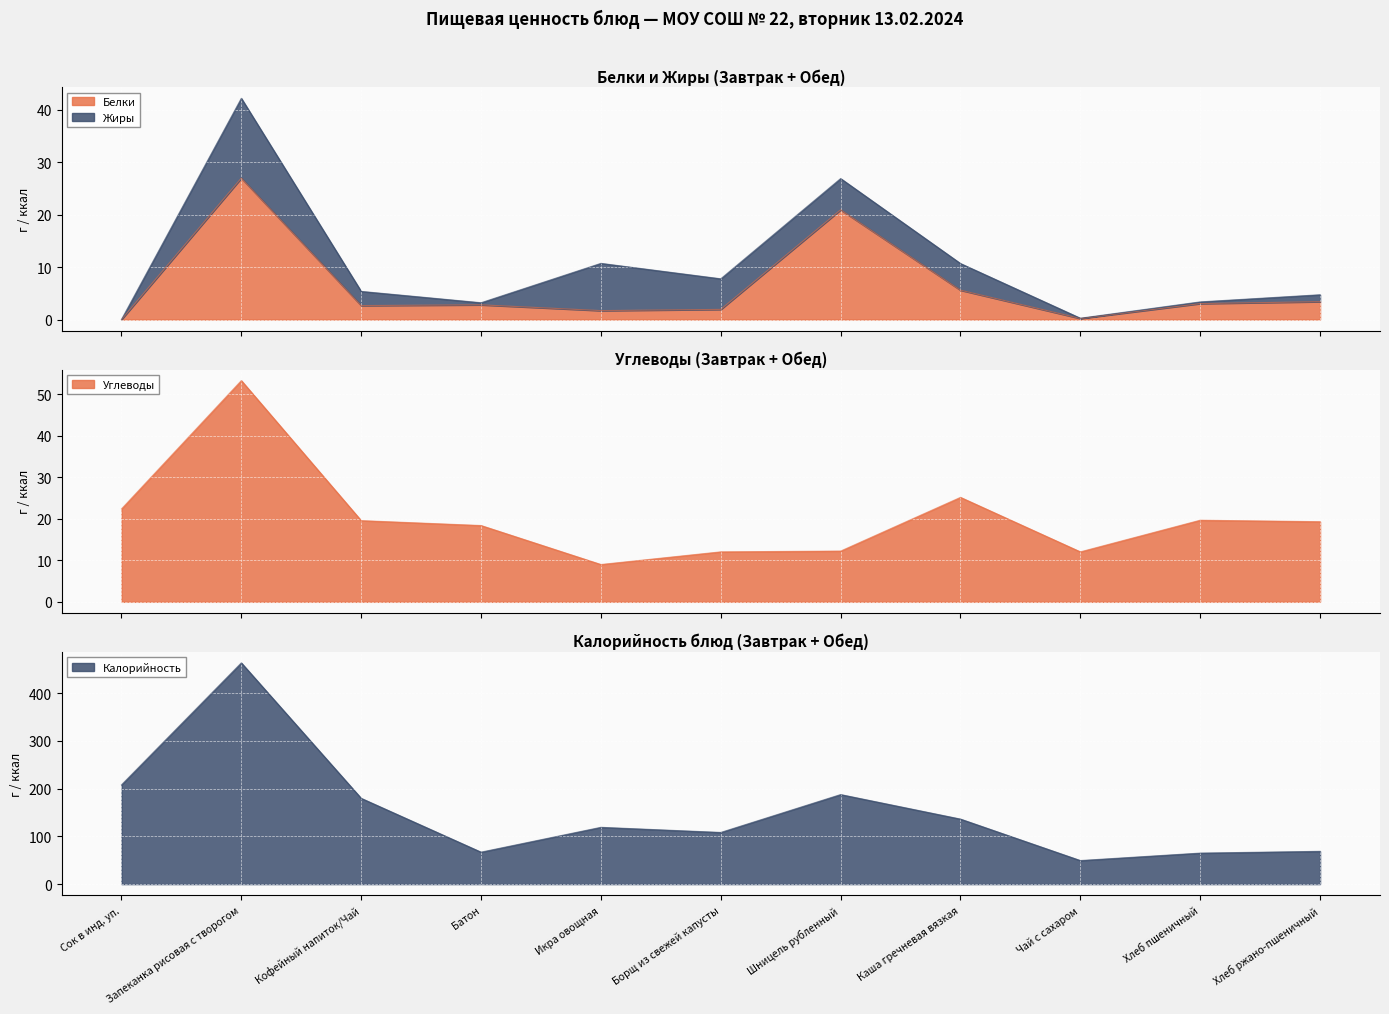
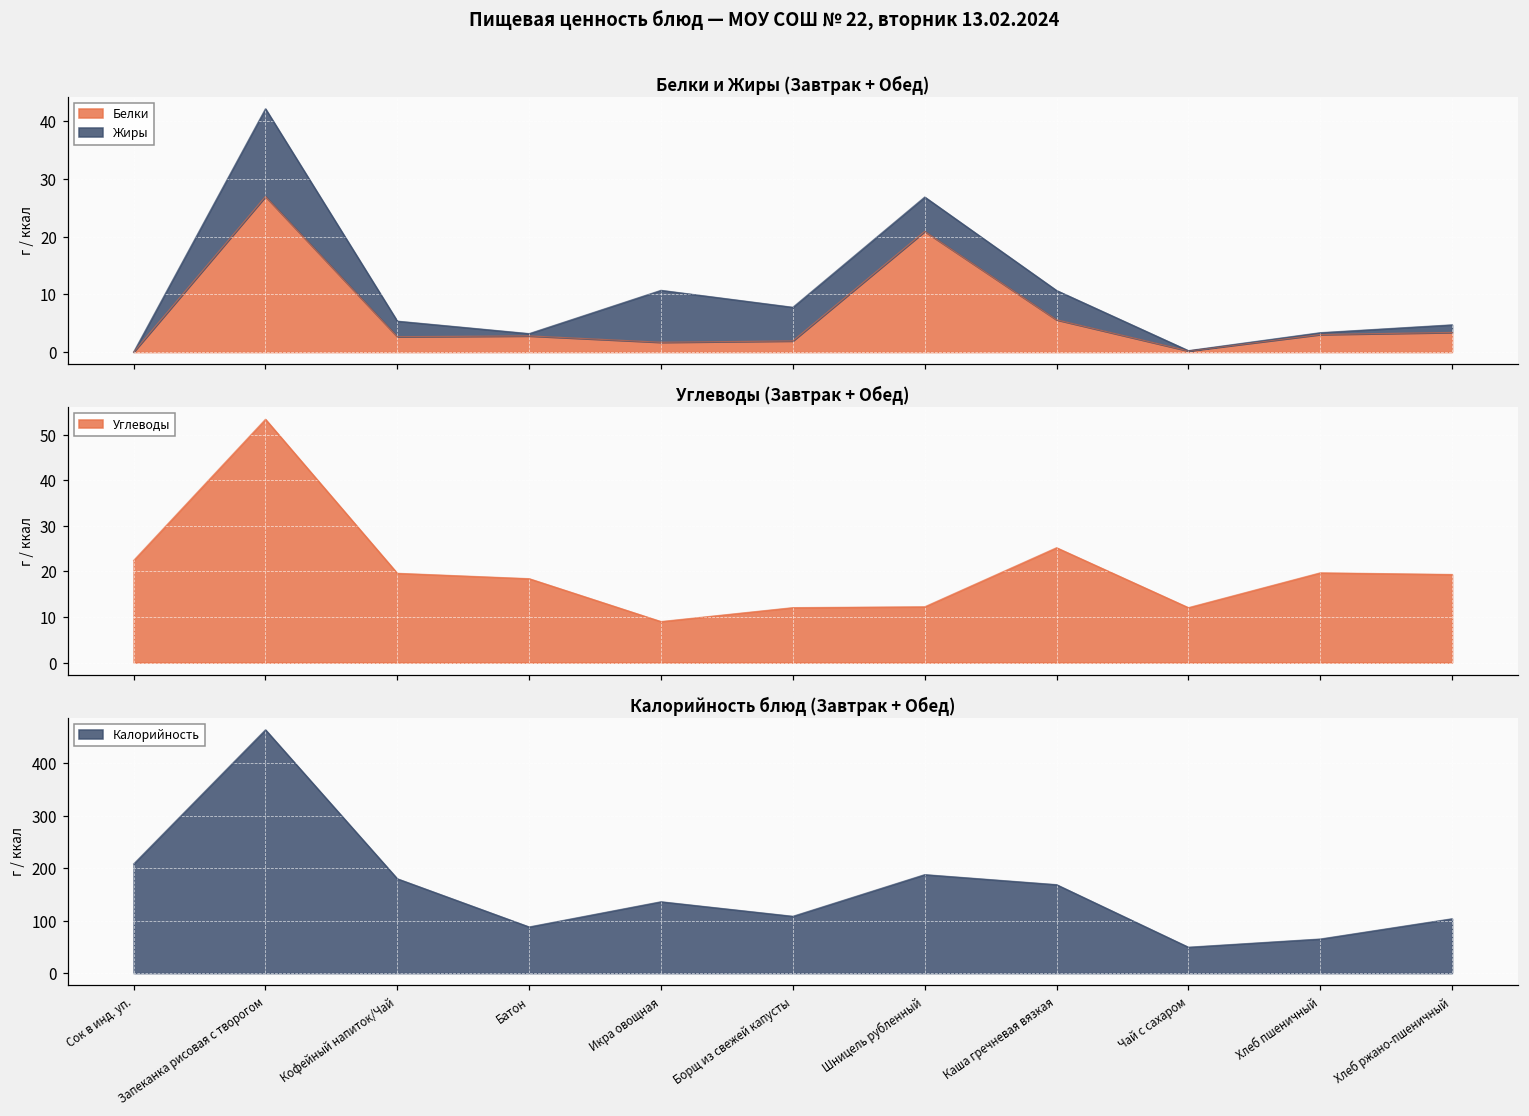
  {
    "Калорийность блюд (Завтрак + Обед)": {
      "Сок в инд. уп.": 210,
      "Запеканка рисовая с творогом": 460,
      "Кофейный напиток/Чай": 180,
-     "Батон": 70,
-     "Икра овощная": 120,
+     "Батон": 90,
+     "Икра овощная": 140,
      "Борщ из свежей капусты": 110,
      "Шницель рубленный": 190,
-     "Каша гречневая вязкая": 140,
+     "Каша гречневая вязкая": 170,
      "Чай с сахаром": 50,
      "Хлеб пшеничный": 70,
-     "Хлеб ржано-пшеничный": 70
+     "Хлеб ржано-пшеничный": 100
    }
  }
